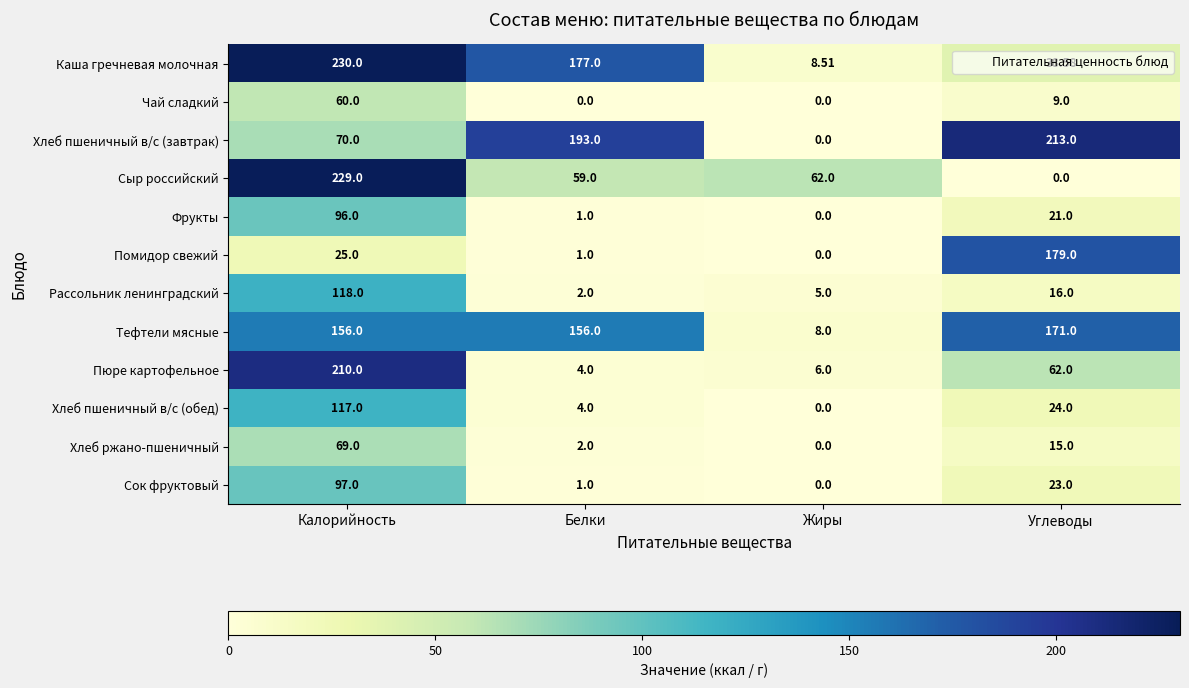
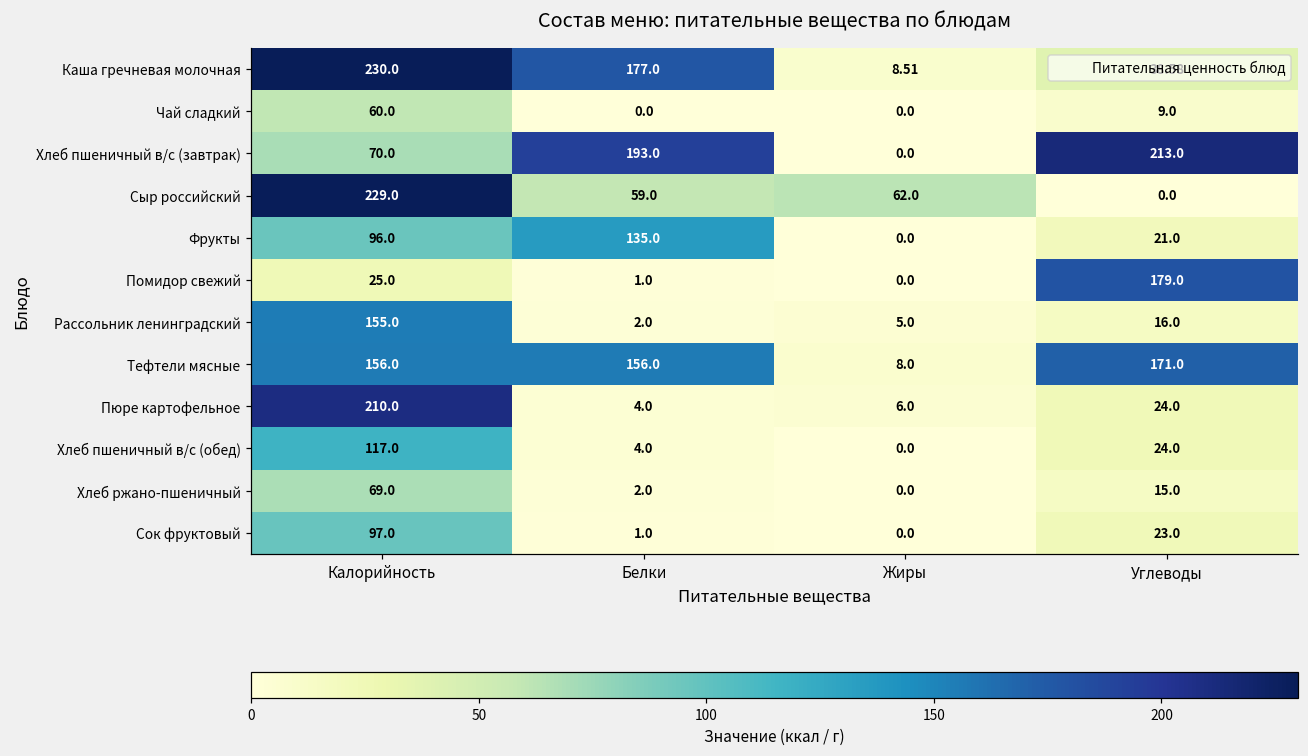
  {
    "Каша гречневая молочная": {
      "Калорийность": 230.0,
      "Белки": 177.0,
      "Жиры": 8.51
    },
    "Чай сладкий": {
      "Калорийность": 60.0,
      "Белки": 0.0,
      "Жиры": 0.0,
      "Углеводы": 9.0
    },
    "Хлеб пшеничный в/с (завтрак)": {
      "Калорийность": 70.0,
      "Белки": 193.0,
      "Жиры": 0.0,
      "Углеводы": 213.0
    },
    "Сыр российский": {
      "Калорийность": 229.0,
      "Белки": 59.0,
      "Жиры": 62.0,
      "Углеводы": 0.0
    },
    "Фрукты": {
      "Калорийность": 96.0,
-     "Белки": 1.0,
+     "Белки": 135.0,
      "Жиры": 0.0,
      "Углеводы": 21.0
    },
    "Помидор свежий": {
      "Калорийность": 25.0,
      "Белки": 1.0,
      "Жиры": 0.0,
      "Углеводы": 179.0
    },
    "Рассольник ленинградский": {
-     "Калорийность": 118.0,
+     "Калорийность": 155.0,
      "Белки": 2.0,
      "Жиры": 5.0,
      "Углеводы": 16.0
    },
    "Тефтели мясные": {
      "Калорийность": 156.0,
      "Белки": 156.0,
      "Жиры": 8.0,
      "Углеводы": 171.0
    },
    "Пюре картофельное": {
      "Калорийность": 210.0,
      "Белки": 4.0,
      "Жиры": 6.0,
-     "Углеводы": 62.0
+     "Углеводы": 24.0
    },
    "Хлеб пшеничный в/с (обед)": {
      "Калорийность": 117.0,
      "Белки": 4.0,
      "Жиры": 0.0,
      "Углеводы": 24.0
    },
    "Хлеб ржано-пшеничный": {
      "Калорийность": 69.0,
      "Белки": 2.0,
      "Жиры": 0.0,
      "Углеводы": 15.0
    },
    "Сок фруктовый": {
      "Калорийность": 97.0,
      "Белки": 1.0,
      "Жиры": 0.0,
      "Углеводы": 23.0
    }
  }
